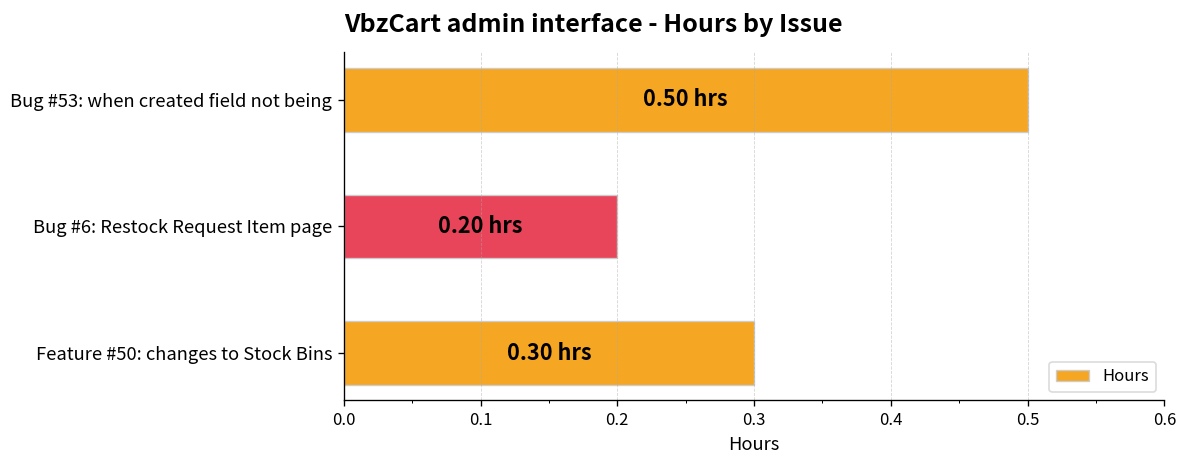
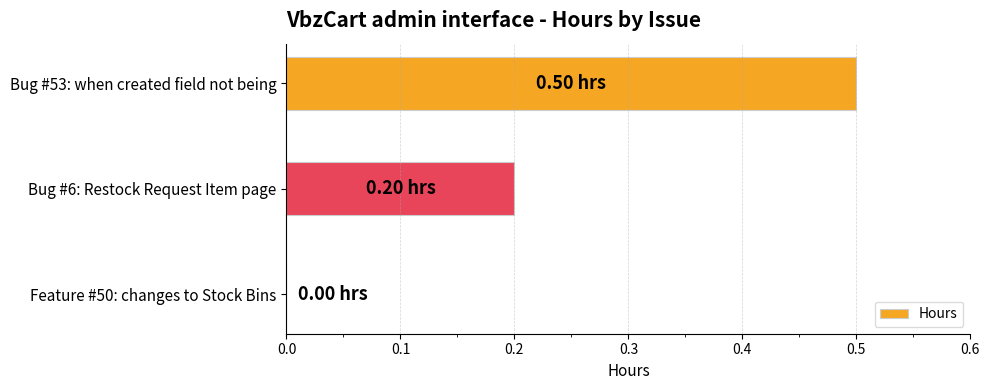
  {
    "Bug #53: when created field not being": 0.50,
    "Bug #6: Restock Request Item page": 0.20,
-   "Feature #50: changes to Stock Bins": 0.30
+   "Feature #50: changes to Stock Bins": 0.00
  }
